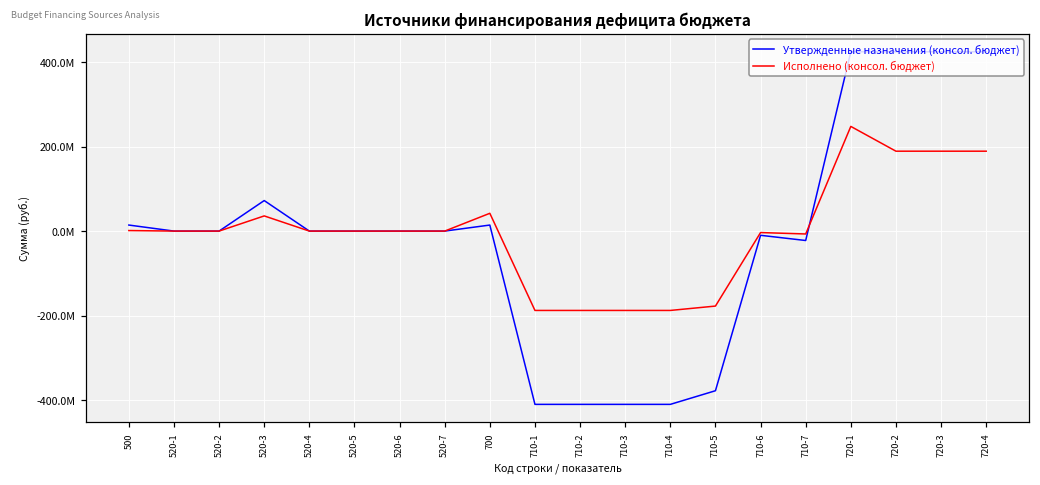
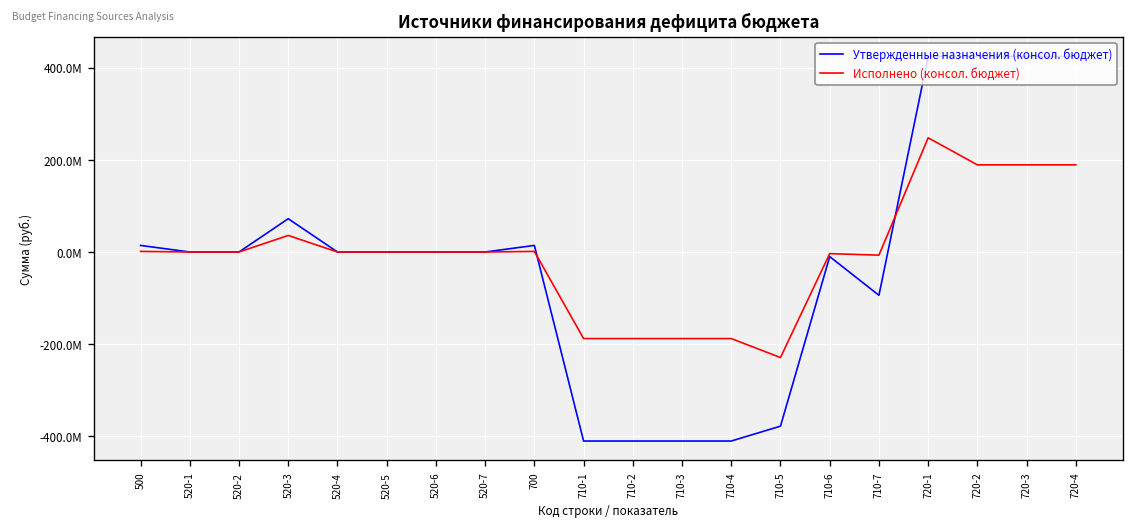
  {
    "Утвержденные назначения (консол. бюджет)": {
      "500": 10000000,
      "520-3": 70000000,
      "700": 10000000,
      "710-1": -410000000,
      "710-2": -410000000,
      "710-3": -410000000,
      "710-4": -410000000,
      "710-5": -380000000,
-     "710-7": -20000000
+     "710-7": -90000000
    },
    "Исполнено (консол. бюджет)": {
      "500": 0,
      "520-3": 40000000,
-     "700": 40000000,
+     "700": 0,
      "710-1": -190000000,
      "710-2": -190000000,
      "710-3": -190000000,
      "710-4": -190000000,
-     "710-5": -180000000,
+     "710-5": -230000000,
      "710-7": -10000000,
      "720-1": 250000000,
      "720-2": 190000000,
      "720-3": 190000000,
      "720-4": 190000000
    }
  }
